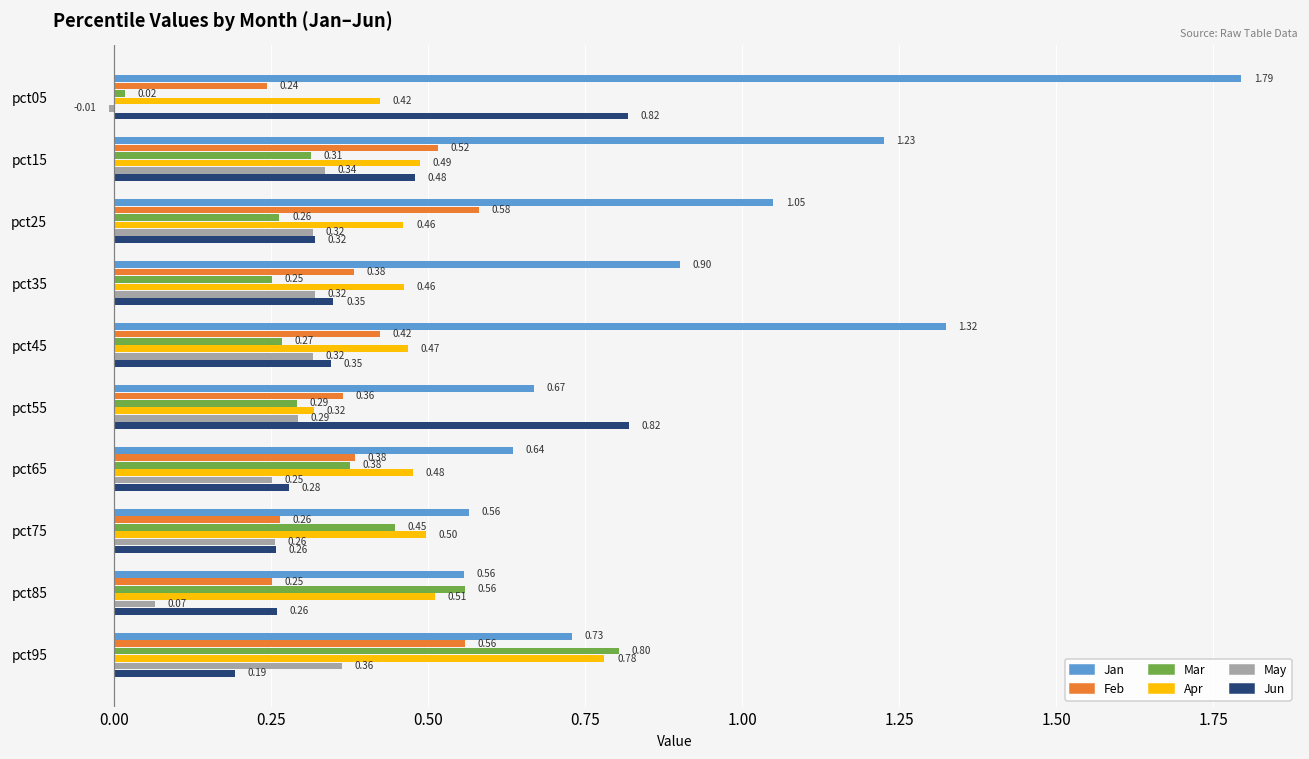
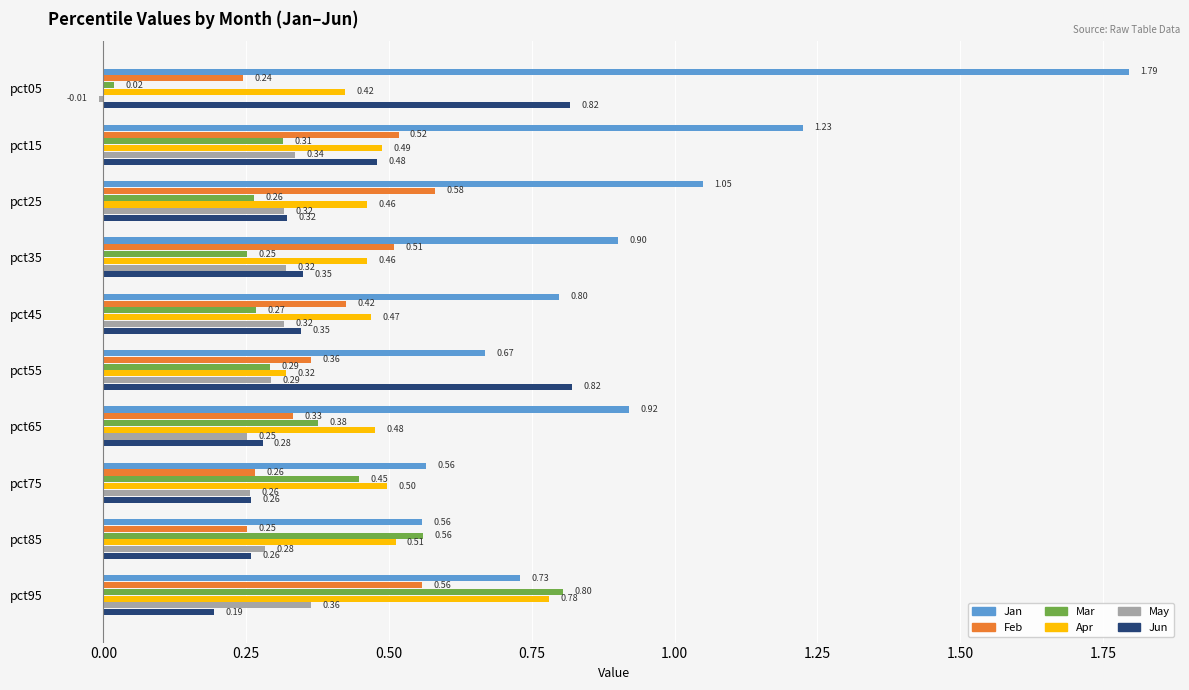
  {
    "Jan": {
      "pct05": 1.79,
      "pct15": 1.23,
      "pct25": 1.05,
      "pct35": 0.90,
-     "pct45": 1.32,
+     "pct45": 0.80,
      "pct55": 0.67,
-     "pct65": 0.64,
+     "pct65": 0.92,
      "pct75": 0.56,
      "pct85": 0.56,
      "pct95": 0.73
    },
    "Feb": {
      "pct05": 0.24,
      "pct15": 0.52,
      "pct25": 0.58,
-     "pct35": 0.38,
+     "pct35": 0.51,
      "pct45": 0.42,
      "pct55": 0.36,
-     "pct65": 0.38,
+     "pct65": 0.33,
      "pct75": 0.26,
      "pct85": 0.25,
      "pct95": 0.56
    },
    "Mar": {
      "pct05": 0.02,
      "pct15": 0.31,
      "pct25": 0.26,
      "pct35": 0.25,
      "pct45": 0.27,
      "pct55": 0.29,
      "pct65": 0.38,
      "pct75": 0.45,
      "pct85": 0.56,
      "pct95": 0.80
    },
    "Apr": {
      "pct05": 0.42,
      "pct15": 0.49,
      "pct25": 0.46,
      "pct35": 0.46,
      "pct45": 0.47,
      "pct55": 0.32,
      "pct65": 0.48,
      "pct75": 0.50,
      "pct85": 0.51,
      "pct95": 0.78
    },
    "May": {
      "pct05": -0.01,
      "pct15": 0.34,
      "pct35": 0.32,
      "pct45": 0.32,
      "pct55": 0.29,
      "pct65": 0.25,
-     "pct85": 0.07,
+     "pct85": 0.28,
      "pct95": 0.36
    },
    "Jun": {
      "pct05": 0.82,
      "pct15": 0.48,
      "pct35": 0.35,
      "pct45": 0.35,
      "pct55": 0.82,
      "pct65": 0.28,
      "pct85": 0.26,
      "pct95": 0.19
    }
  }
